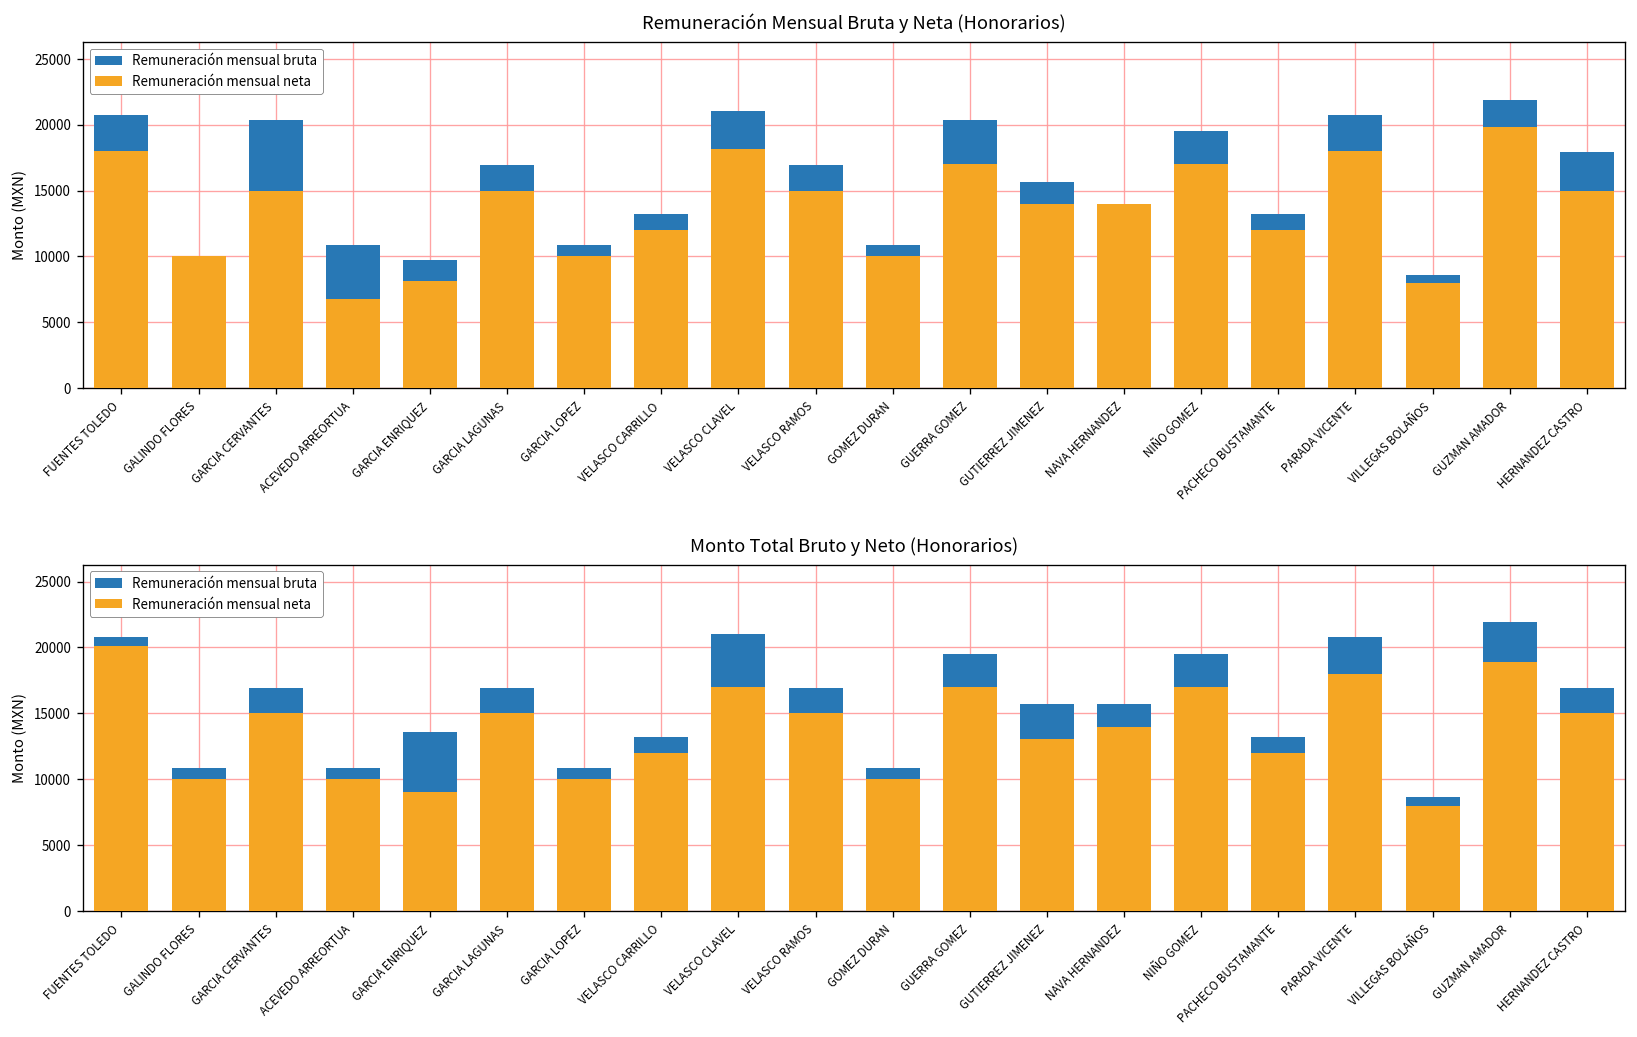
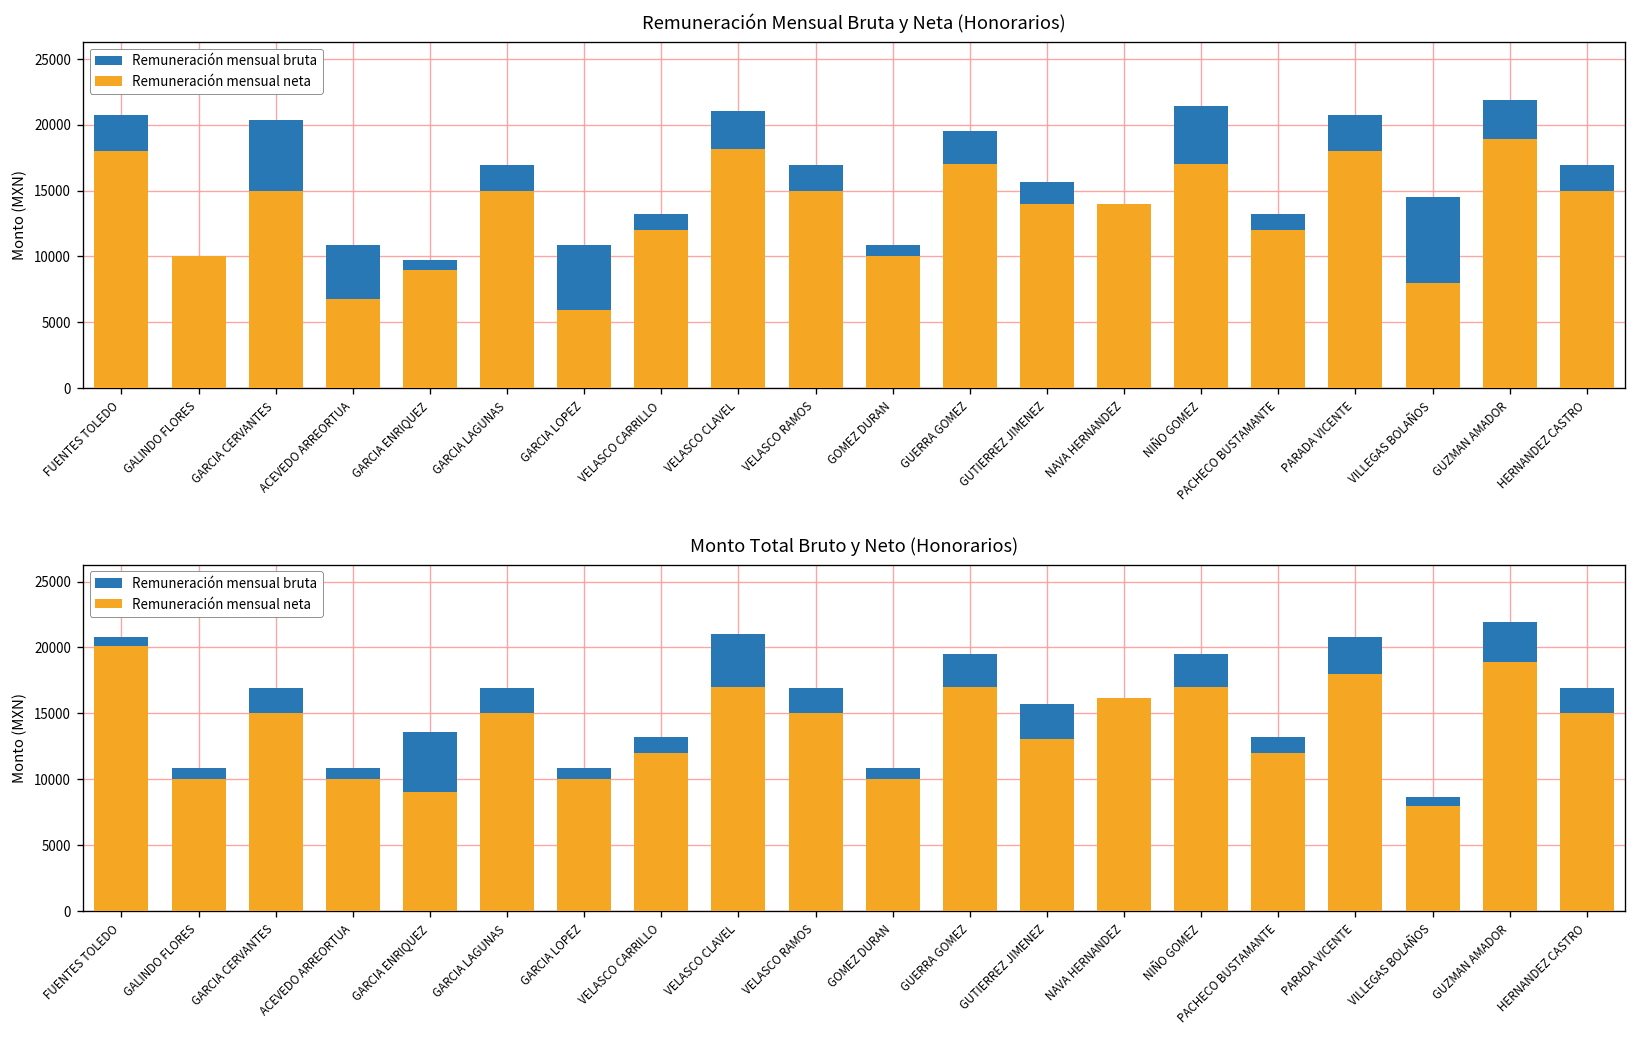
  {
    "Remuneración Mensual Bruta y Neta (Honorarios)": {
      "Remuneración mensual bruta": {
        "FUENTES TOLEDO": 20800,
        "GARCIA CERVANTES": 20400,
        "ACEVEDO ARREORTUA": 10900,
        "GARCIA ENRIQUEZ": 9700,
        "GARCIA LAGUNAS": 17000,
        "GARCIA LOPEZ": 10900,
        "VELASCO CARRILLO": 13200,
        "VELASCO CLAVEL": 21000,
        "VELASCO RAMOS": 17000,
        "GOMEZ DURAN": 10900,
-       "GUERRA GOMEZ": 20300,
+       "GUERRA GOMEZ": 19500,
        "GUTIERREZ JIMENEZ": 15700,
-       "NIÑO GOMEZ": 19500,
+       "NIÑO GOMEZ": 21400,
        "PACHECO BUSTAMANTE": 13200,
        "PARADA VICENTE": 20800,
-       "VILLEGAS BOLAÑOS": 8600,
+       "VILLEGAS BOLAÑOS": 14500,
        "GUZMAN AMADOR": 21900,
-       "HERNANDEZ CASTRO": 17900
+       "HERNANDEZ CASTRO": 17000
      },
      "Remuneración mensual neta": {
        "GALINDO FLORES": 10000,
-       "GARCIA ENRIQUEZ": 8100,
-       "GARCIA LOPEZ": 10000,
+       "GARCIA ENRIQUEZ": 9000,
+       "GARCIA LOPEZ": 6000,
        "NAVA HERNANDEZ": 14000,
-       "GUZMAN AMADOR": 19800
+       "GUZMAN AMADOR": 18900
      }
    },
    "Monto Total Bruto y Neto (Honorarios)": {
      "Remuneración mensual bruta": {
        "FUENTES TOLEDO": 20800,
        "GALINDO FLORES": 10900,
        "GARCIA CERVANTES": 17000,
        "ACEVEDO ARREORTUA": 10900,
        "GARCIA ENRIQUEZ": 13600,
        "GARCIA LAGUNAS": 17000,
        "GARCIA LOPEZ": 10900,
        "VELASCO CARRILLO": 13200,
        "VELASCO CLAVEL": 21000,
        "VELASCO RAMOS": 17000,
        "GOMEZ DURAN": 10900,
        "GUERRA GOMEZ": 19500,
        "GUTIERREZ JIMENEZ": 15700,
        "NIÑO GOMEZ": 19500,
        "PACHECO BUSTAMANTE": 13200,
        "PARADA VICENTE": 20800,
        "VILLEGAS BOLAÑOS": 8600,
        "GUZMAN AMADOR": 21900,
        "HERNANDEZ CASTRO": 17000
      },
      "Remuneración mensual neta": {
-       "NAVA HERNANDEZ": 14000
+       "NAVA HERNANDEZ": 16200
      }
    }
  }
